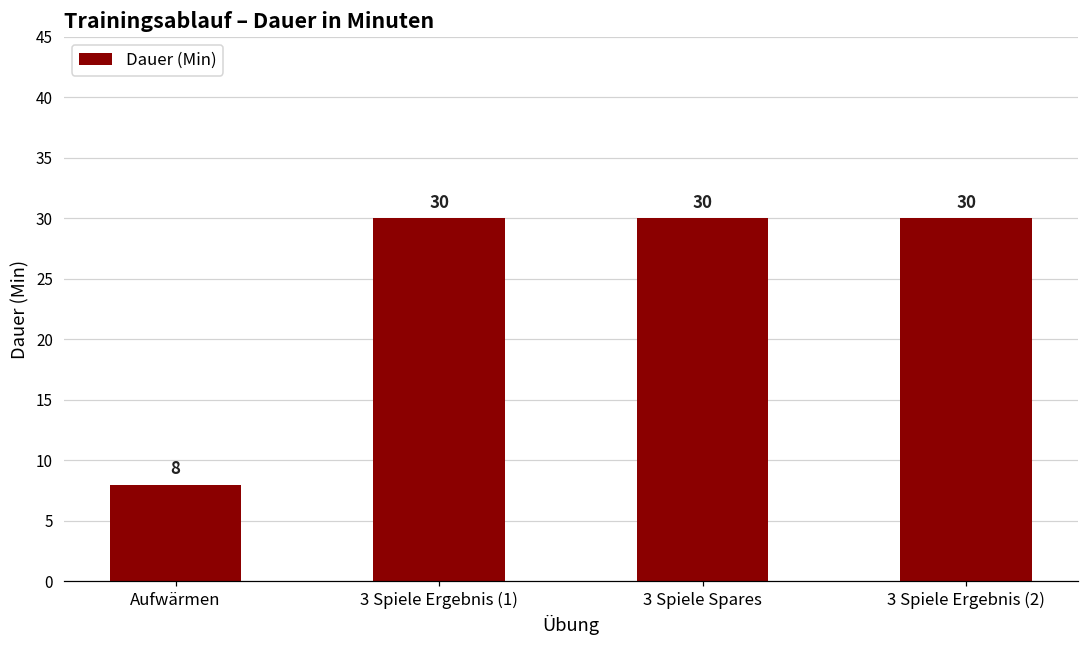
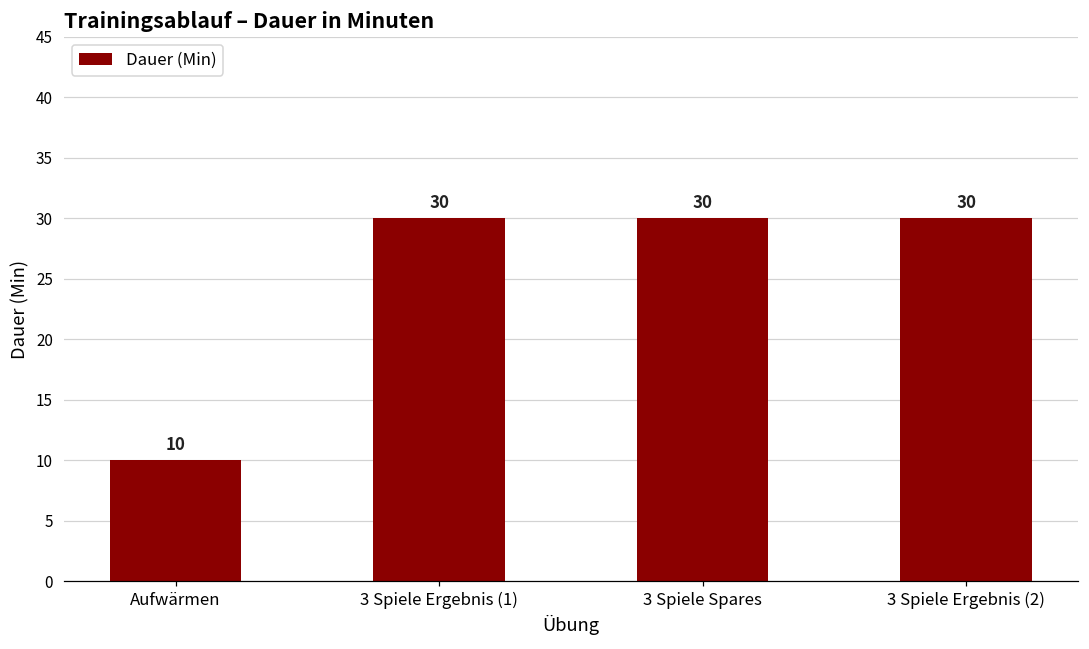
  {
-   "Aufwärmen": 8,
+   "Aufwärmen": 10,
    "3 Spiele Ergebnis (1)": 30,
    "3 Spiele Spares": 30,
    "3 Spiele Ergebnis (2)": 30
  }
